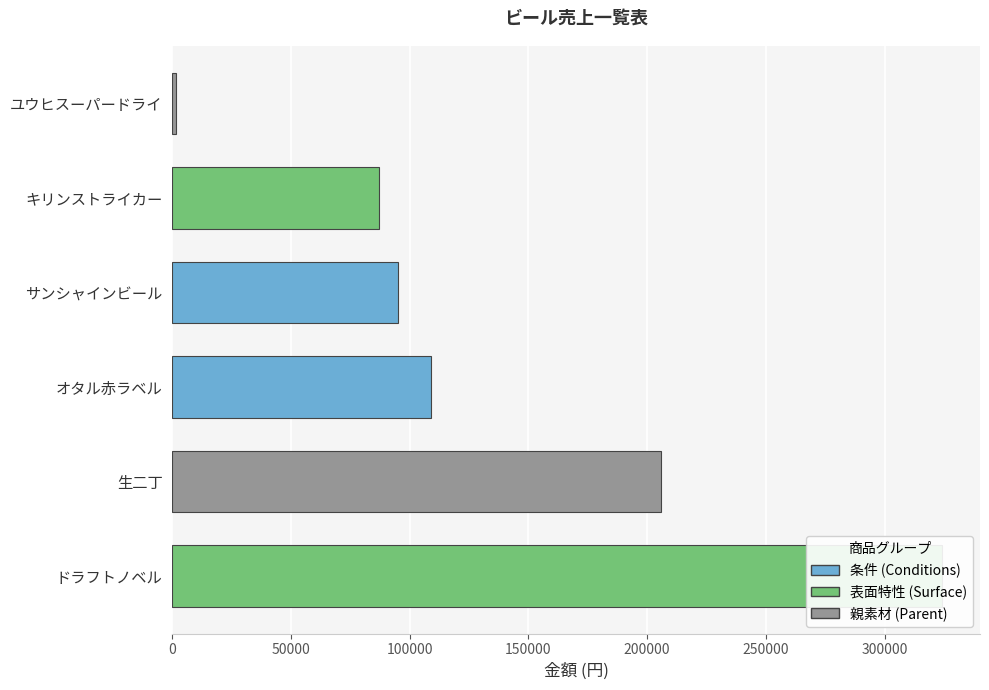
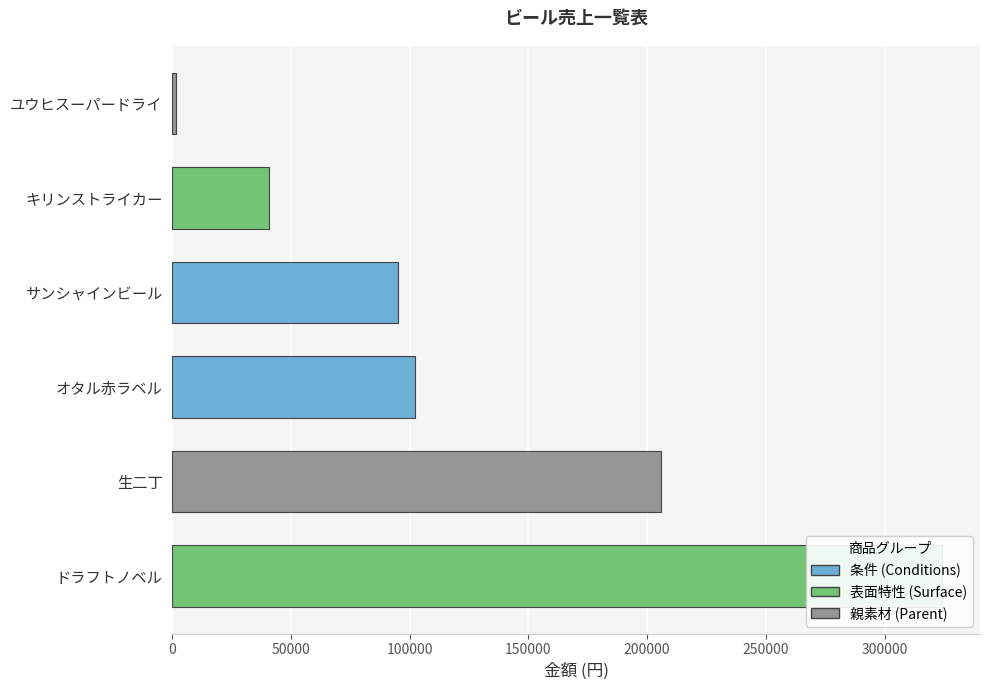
  {
    "ユウヒスーパードライ": 2000,
-   "キリンストライカー": 87000,
+   "キリンストライカー": 41000,
    "サンシャインビール": 95000,
-   "オタル赤ラベル": 109000,
+   "オタル赤ラベル": 102000,
    "生二丁": 206000
  }
